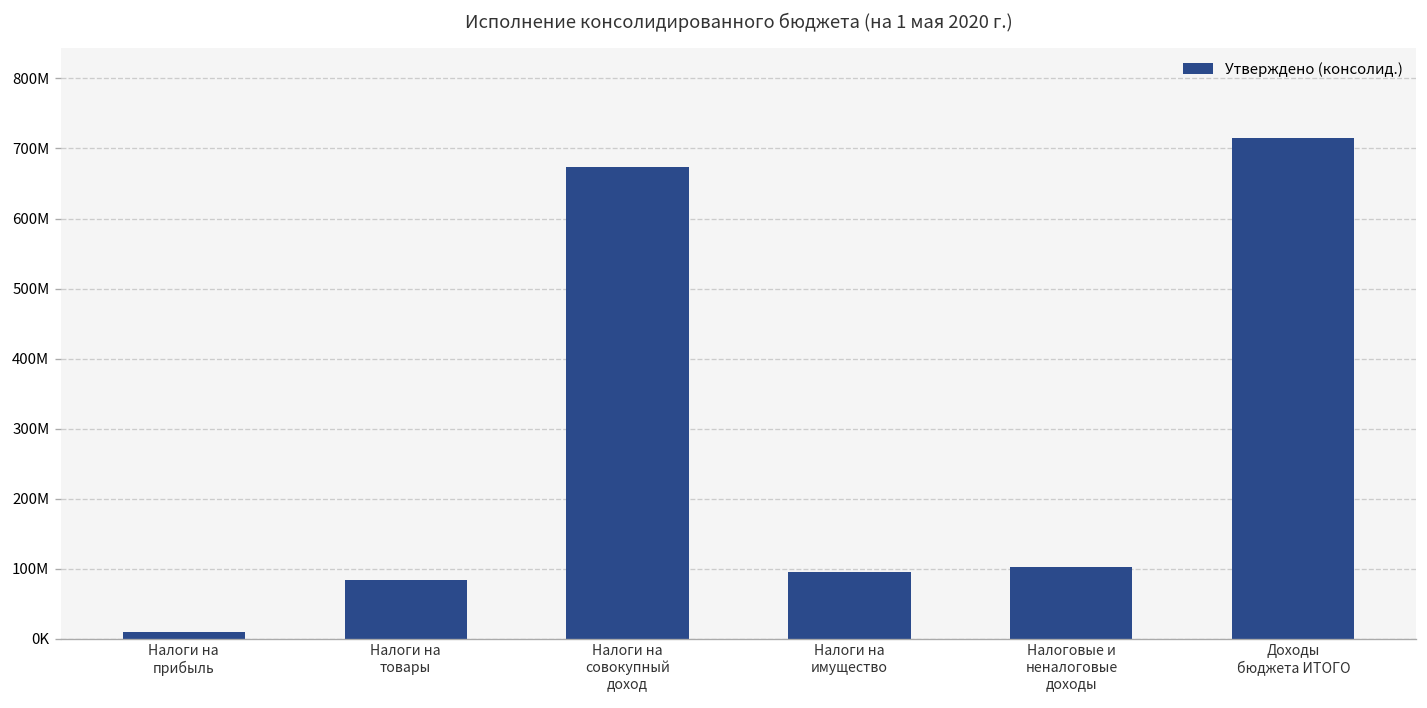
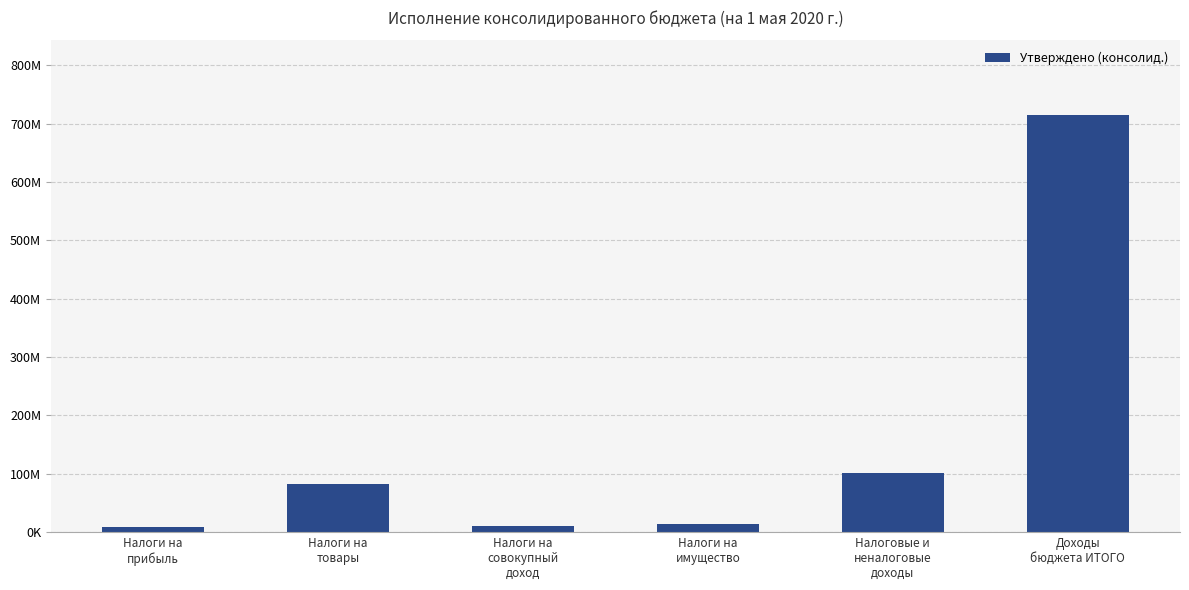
  {
    "Налоги на прибыль": 10000000,
    "Налоги на товары": 80000000,
-   "Налоги на совокупный доход": 670000000,
-   "Налоги на имущество": 100000000,
+   "Налоги на совокупный доход": 10000000,
+   "Налоги на имущество": 10000000,
    "Налоговые и неналоговые доходы": 100000000,
    "Доходы бюджета ИТОГО": 710000000
  }
